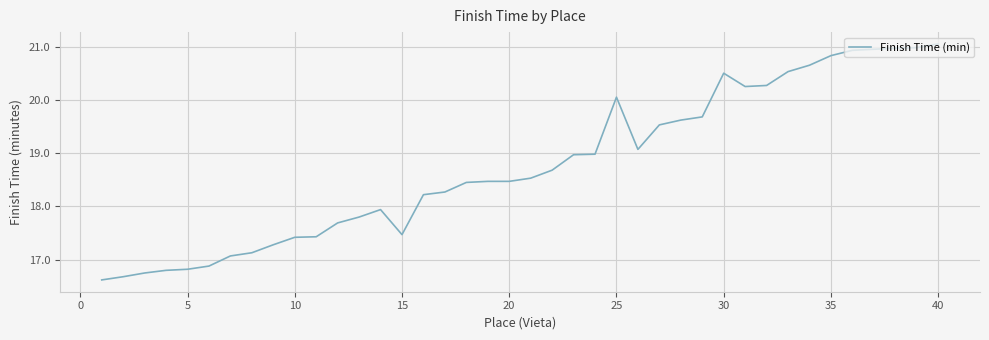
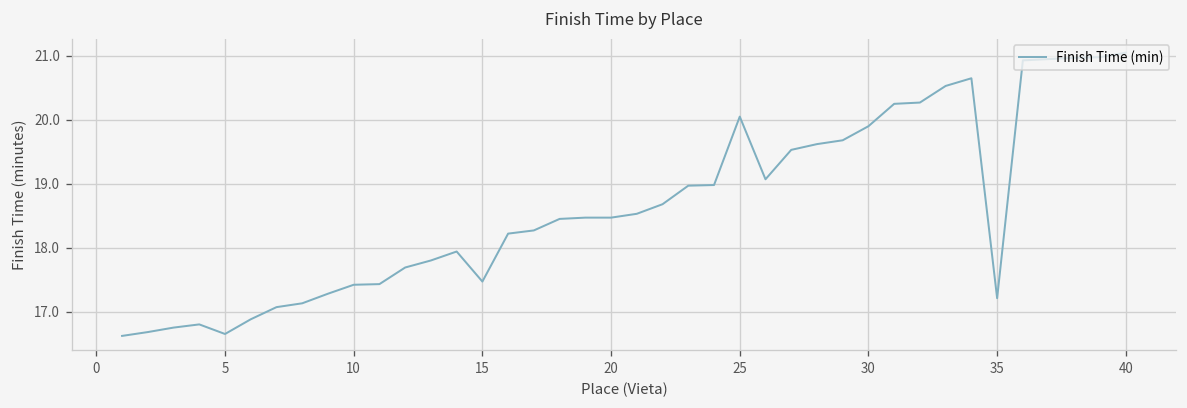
  {
-   "5": 16.8,
+   "5": 16.7,
    "10": 17.4,
    "15": 17.5,
    "20": 18.5,
    "25": 20.1,
-   "30": 20.5,
-   "35": 20.8
+   "30": 19.9,
+   "35": 17.2
  }
